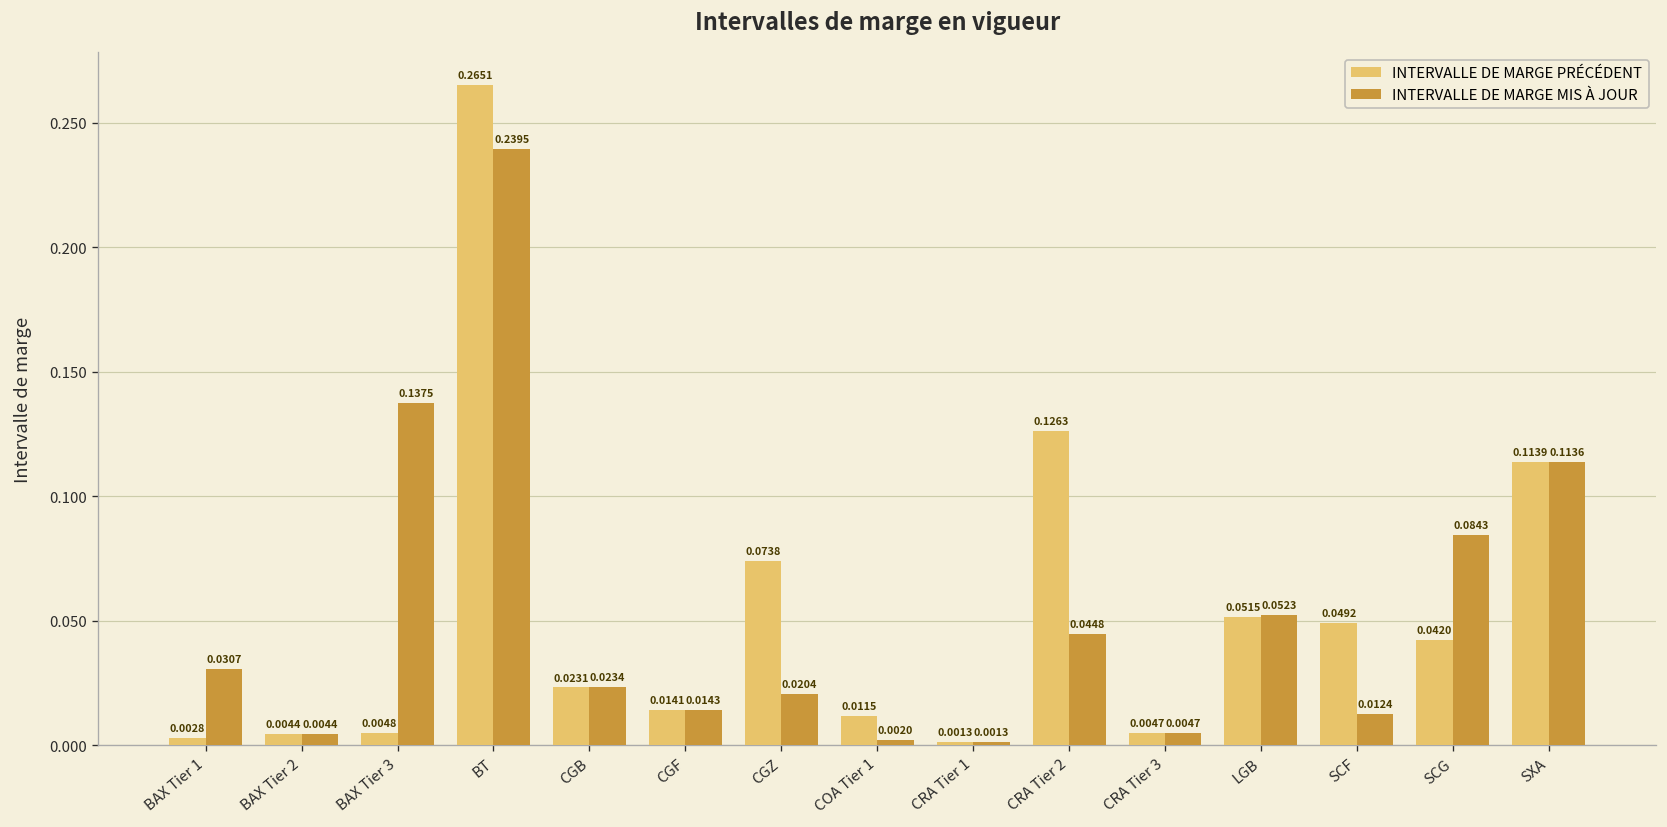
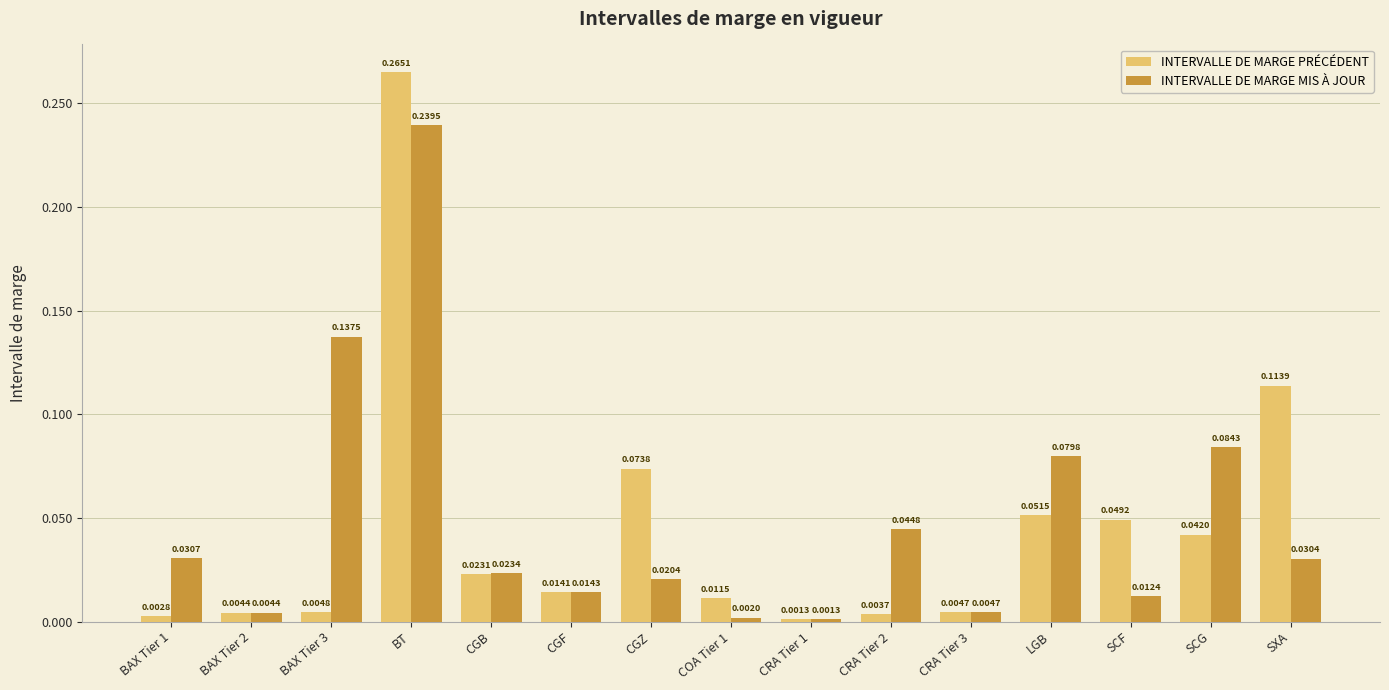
  {
    "INTERVALLE DE MARGE PRÉCÉDENT": {
      "BAX Tier 1": 0.0028,
      "BAX Tier 2": 0.0044,
      "BAX Tier 3": 0.0048,
      "BT": 0.2651,
      "CGB": 0.0231,
      "CGF": 0.0141,
      "CGZ": 0.0738,
      "COA Tier 1": 0.0115,
      "CRA Tier 1": 0.0013,
-     "CRA Tier 2": 0.1263,
+     "CRA Tier 2": 0.0037,
      "CRA Tier 3": 0.0047,
      "LGB": 0.0515,
      "SCF": 0.0492,
      "SCG": 0.0420,
      "SXA": 0.1139
    },
    "INTERVALLE DE MARGE MIS À JOUR": {
      "BAX Tier 1": 0.0307,
      "BAX Tier 2": 0.0044,
      "BAX Tier 3": 0.1375,
      "BT": 0.2395,
      "CGB": 0.0234,
      "CGF": 0.0143,
      "CGZ": 0.0204,
      "COA Tier 1": 0.0020,
      "CRA Tier 1": 0.0013,
      "CRA Tier 2": 0.0448,
      "CRA Tier 3": 0.0047,
-     "LGB": 0.0523,
+     "LGB": 0.0798,
      "SCF": 0.0124,
      "SCG": 0.0843,
-     "SXA": 0.1136
+     "SXA": 0.0304
    }
  }
